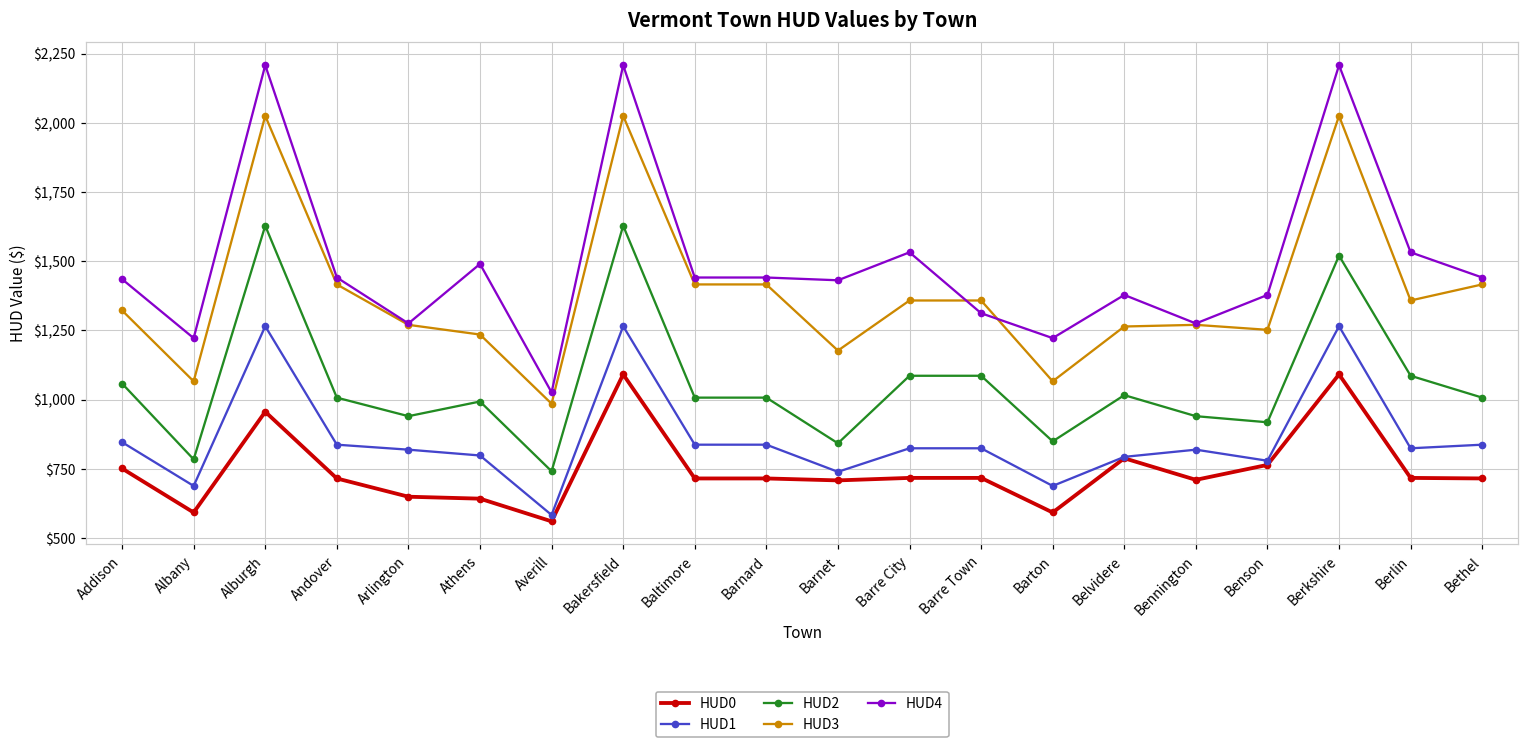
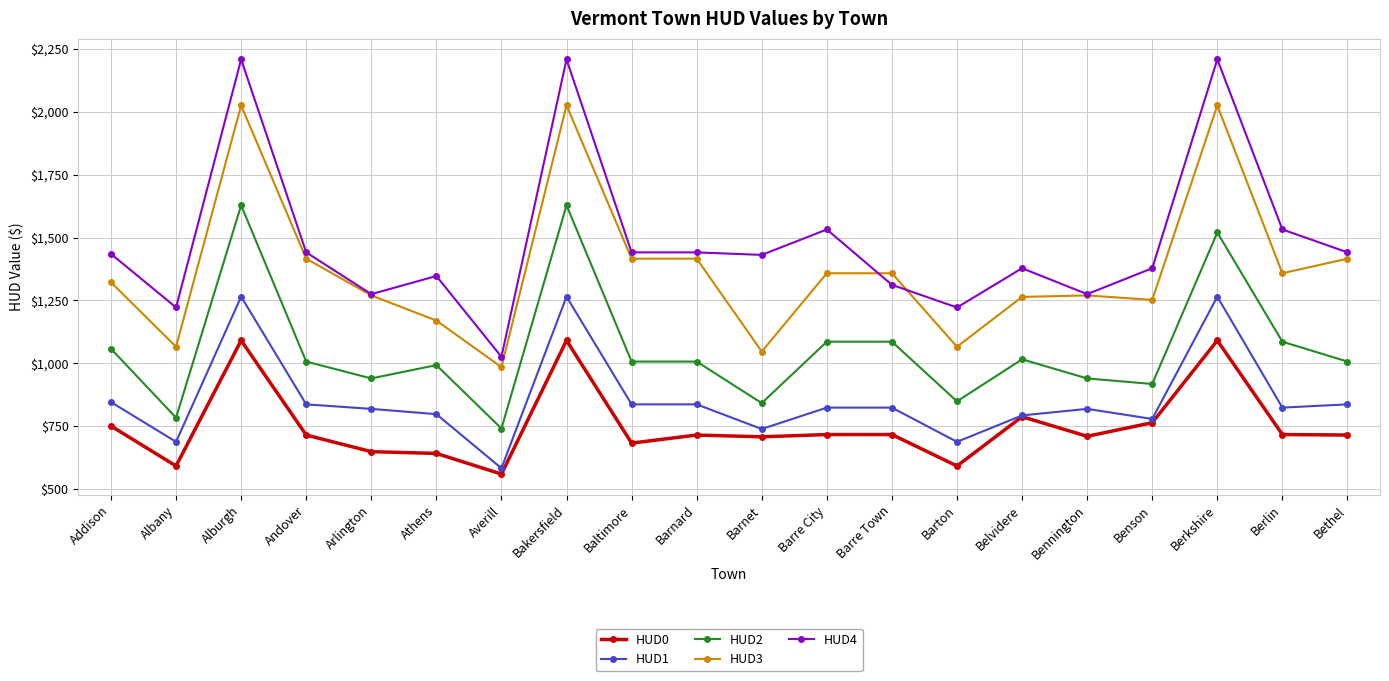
  {
    "HUD0": {
      "Addison": "$750",
      "Albany": "$590",
-     "Alburgh": "$960",
+     "Alburgh": "$1,090",
      "Andover": "$720",
      "Arlington": "$650",
      "Athens": "$640",
      "Averill": "$560",
      "Bakersfield": "$1,090",
-     "Baltimore": "$720",
+     "Baltimore": "$680",
      "Barnard": "$720",
      "Barnet": "$710",
      "Barre City": "$720",
      "Barre Town": "$720",
      "Barton": "$590",
      "Bennington": "$710",
      "Benson": "$760",
      "Berkshire": "$1,090",
      "Berlin": "$720",
      "Bethel": "$720"
    },
    "HUD1": {
      "Addison": "$850",
      "Albany": "$690",
      "Alburgh": "$1,270",
      "Andover": "$840",
      "Arlington": "$820",
      "Athens": "$800",
      "Averill": "$580",
      "Bakersfield": "$1,270",
      "Baltimore": "$840",
      "Barnard": "$840",
      "Barnet": "$740",
      "Barre City": "$820",
      "Barre Town": "$820",
      "Barton": "$690",
      "Bennington": "$820",
      "Benson": "$780",
      "Berkshire": "$1,270",
      "Berlin": "$820",
      "Bethel": "$840"
    },
    "HUD2": {
      "Addison": "$1,060",
      "Albany": "$780",
      "Alburgh": "$1,630",
      "Andover": "$1,010",
      "Arlington": "$940",
      "Athens": "$990",
      "Averill": "$740",
      "Bakersfield": "$1,630",
      "Baltimore": "$1,010",
      "Barnard": "$1,010",
      "Barnet": "$840",
      "Barre City": "$1,090",
      "Barre Town": "$1,090",
      "Barton": "$850",
      "Belvidere": "$1,020",
      "Bennington": "$940",
      "Benson": "$920",
      "Berkshire": "$1,520",
      "Berlin": "$1,090",
      "Bethel": "$1,010"
    },
    "HUD3": {
      "Addison": "$1,320",
      "Albany": "$1,070",
      "Alburgh": "$2,030",
      "Andover": "$1,420",
-     "Athens": "$1,240",
+     "Athens": "$1,170",
      "Averill": "$990",
      "Bakersfield": "$2,030",
      "Baltimore": "$1,420",
      "Barnard": "$1,420",
-     "Barnet": "$1,180",
+     "Barnet": "$1,050",
      "Barre City": "$1,360",
      "Barre Town": "$1,360",
      "Barton": "$1,070",
      "Belvidere": "$1,260",
      "Benson": "$1,250",
      "Berkshire": "$2,030",
      "Berlin": "$1,360",
      "Bethel": "$1,420"
    },
    "HUD4": {
      "Addison": "$1,440",
      "Albany": "$1,220",
      "Alburgh": "$2,210",
      "Andover": "$1,440",
-     "Athens": "$1,490",
+     "Athens": "$1,350",
      "Averill": "$1,030",
      "Bakersfield": "$2,210",
      "Baltimore": "$1,440",
      "Barnard": "$1,440",
      "Barnet": "$1,430",
      "Barre City": "$1,530",
      "Barre Town": "$1,310",
      "Barton": "$1,220",
      "Belvidere": "$1,380",
      "Benson": "$1,380",
      "Berkshire": "$2,210",
      "Berlin": "$1,530",
      "Bethel": "$1,440"
    }
  }
